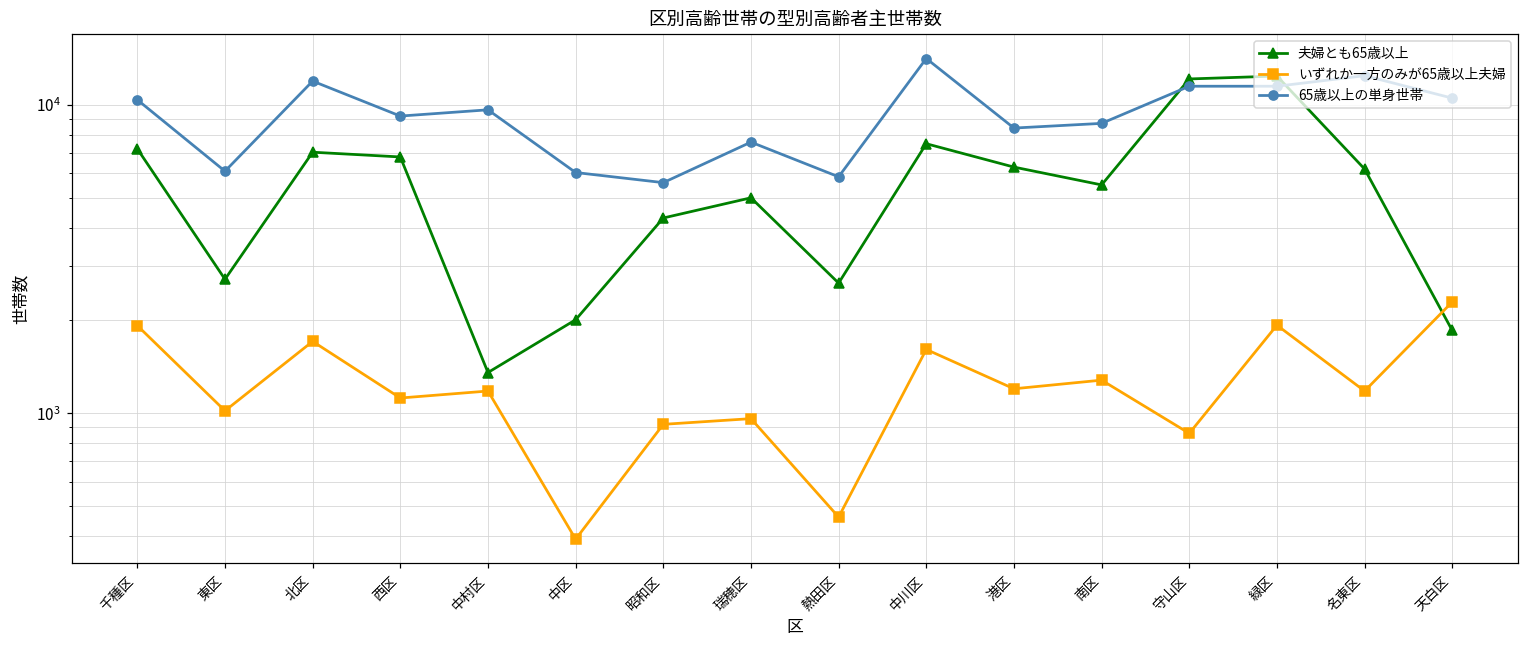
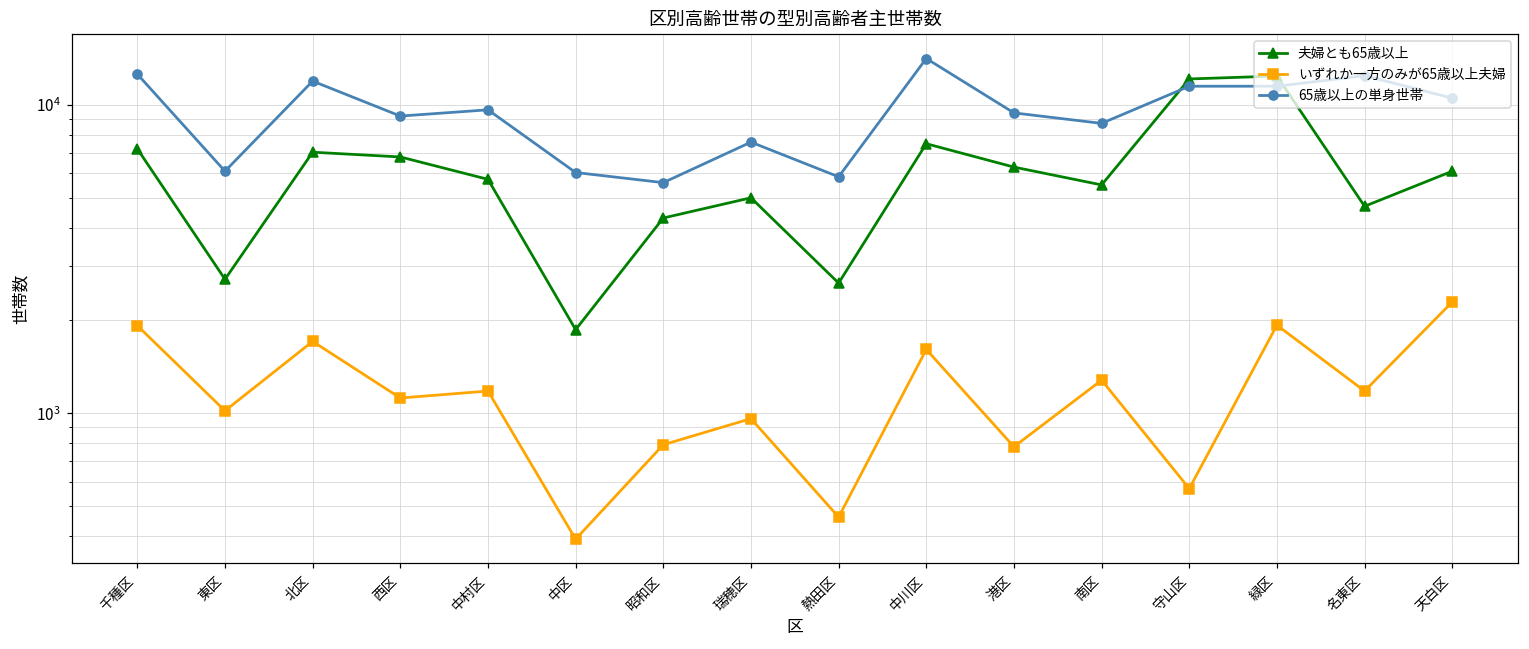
  {
    "夫婦とも65歳以上": {
      "千種区": 7200,
      "東区": 2700,
      "北区": 7000,
      "西区": 6800,
-     "中村区": 1400,
-     "中区": 2000,
+     "中村区": 5700,
+     "中区": 1900,
      "昭和区": 4300,
      "瑞穂区": 5000,
      "熱田区": 2600,
      "中川区": 7500,
      "港区": 6300,
      "南区": 5500,
      "守山区": 12200,
-     "名東区": 6200,
-     "天白区": 1900
+     "名東区": 4700,
+     "天白区": 6100
    },
    "いずれか一方のみが65歳以上夫婦": {
      "千種区": 1900,
      "東区": 1020,
      "北区": 1700,
      "西区": 1120,
      "中村区": 1180,
      "中区": 390,
-     "昭和区": 920,
+     "昭和区": 790,
      "瑞穂区": 960,
      "熱田区": 460,
      "中川区": 1600,
-     "港区": 1200,
+     "港区": 780,
      "南区": 1300,
-     "守山区": 860,
+     "守山区": 570,
      "緑区": 1900,
      "名東区": 1180,
      "天白区": 2300
    },
    "65歳以上の単身世帯": {
-     "千種区": 10400,
+     "千種区": 13000,
      "東区": 6100,
      "北区": 12000,
      "西区": 9200,
      "中村区": 9700,
      "中区": 6000,
      "昭和区": 5600,
      "瑞穂区": 7600,
      "熱田区": 5900,
      "中川区": 14000,
-     "港区": 8400,
+     "港区": 9400,
      "南区": 8700,
      "守山区": 11500
    }
  }
